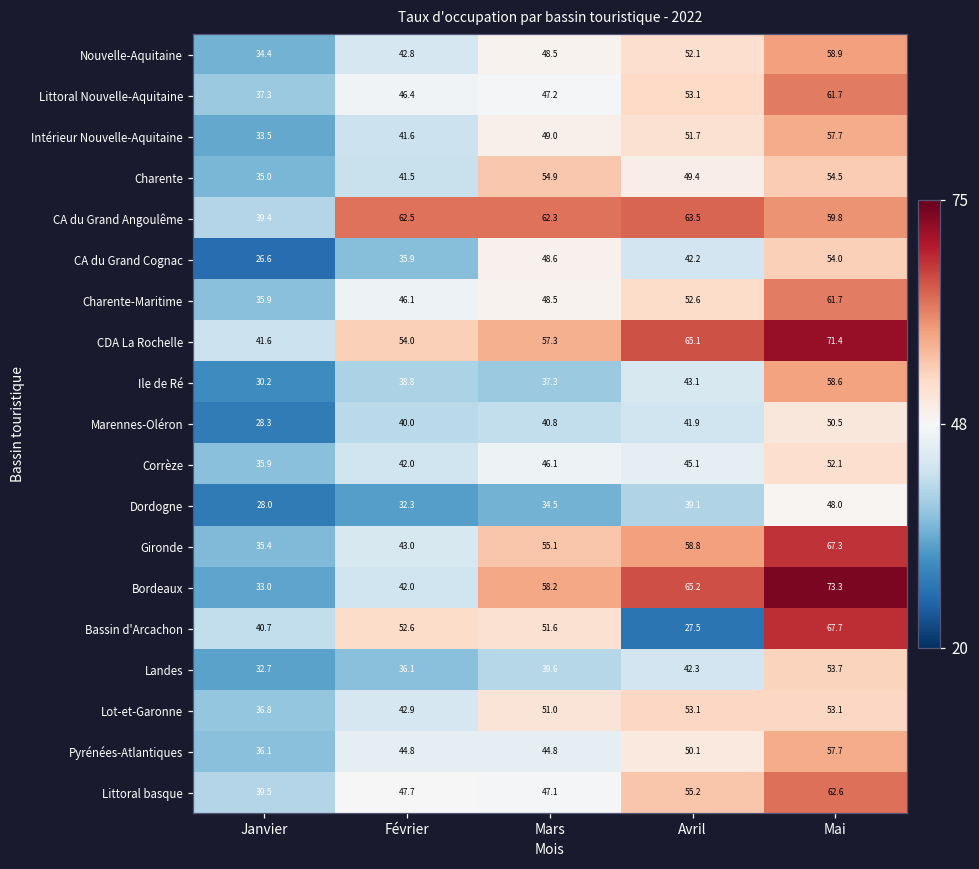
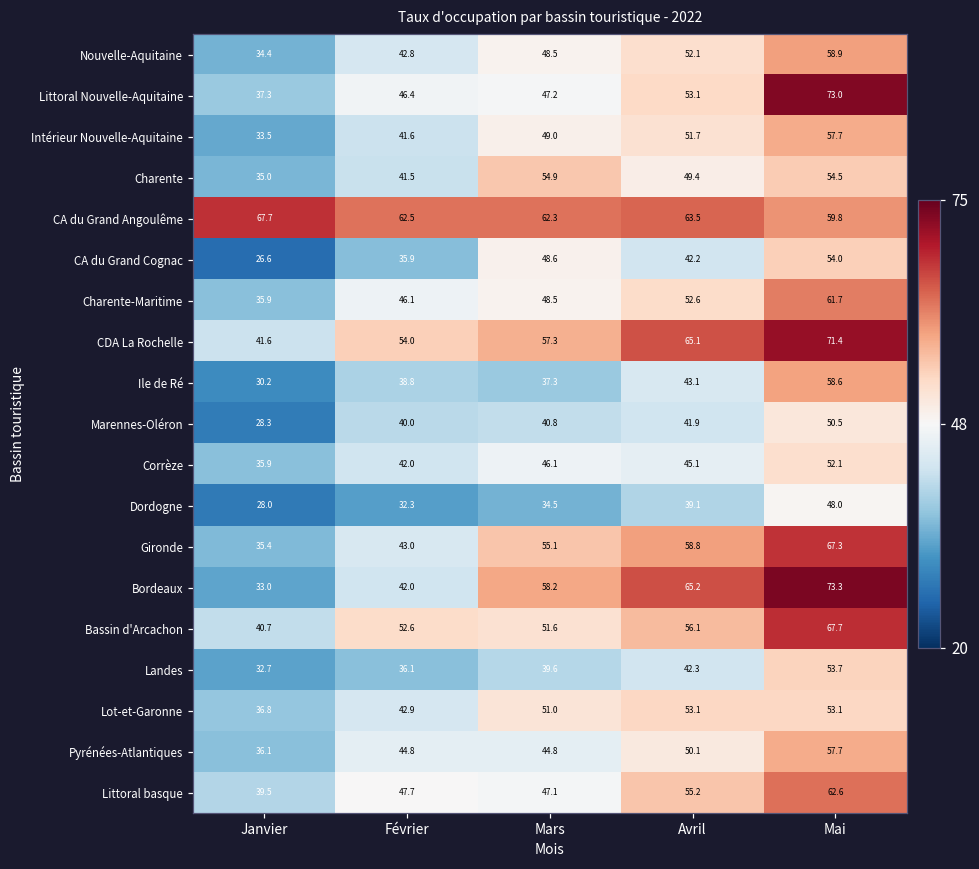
  {
    "Nouvelle-Aquitaine": {
      "Janvier": 34.4,
      "Février": 42.8,
      "Mars": 48.5,
      "Avril": 52.1,
      "Mai": 58.9
    },
    "Littoral Nouvelle-Aquitaine": {
      "Janvier": 37.3,
      "Février": 46.4,
      "Mars": 47.2,
      "Avril": 53.1,
-     "Mai": 61.7
+     "Mai": 73.0
    },
    "Intérieur Nouvelle-Aquitaine": {
      "Janvier": 33.5,
      "Février": 41.6,
      "Mars": 49.0,
      "Avril": 51.7,
      "Mai": 57.7
    },
    "Charente": {
      "Janvier": 35.0,
      "Février": 41.5,
      "Mars": 54.9,
      "Avril": 49.4,
      "Mai": 54.5
    },
    "CA du Grand Angoulême": {
-     "Janvier": 39.4,
+     "Janvier": 67.7,
      "Février": 62.5,
      "Mars": 62.3,
      "Avril": 63.5,
      "Mai": 59.8
    },
    "CA du Grand Cognac": {
      "Janvier": 26.6,
      "Février": 35.9,
      "Mars": 48.6,
      "Avril": 42.2,
      "Mai": 54.0
    },
    "Charente-Maritime": {
      "Janvier": 35.9,
      "Février": 46.1,
      "Mars": 48.5,
      "Avril": 52.6,
      "Mai": 61.7
    },
    "CDA La Rochelle": {
      "Janvier": 41.6,
      "Février": 54.0,
      "Mars": 57.3,
      "Avril": 65.1,
      "Mai": 71.4
    },
    "Ile de Ré": {
      "Janvier": 30.2,
      "Février": 38.8,
      "Mars": 37.3,
      "Avril": 43.1,
      "Mai": 58.6
    },
    "Marennes-Oléron": {
      "Janvier": 28.3,
      "Février": 40.0,
      "Mars": 40.8,
      "Avril": 41.9,
      "Mai": 50.5
    },
    "Corrèze": {
      "Janvier": 35.9,
      "Février": 42.0,
      "Mars": 46.1,
      "Avril": 45.1,
      "Mai": 52.1
    },
    "Dordogne": {
      "Janvier": 28.0,
      "Février": 32.3,
      "Mars": 34.5,
      "Avril": 39.1,
      "Mai": 48.0
    },
    "Gironde": {
      "Janvier": 35.4,
      "Février": 43.0,
      "Mars": 55.1,
      "Avril": 58.8,
      "Mai": 67.3
    },
    "Bordeaux": {
      "Janvier": 33.0,
      "Février": 42.0,
      "Mars": 58.2,
      "Avril": 65.2,
      "Mai": 73.3
    },
    "Bassin d'Arcachon": {
      "Janvier": 40.7,
      "Février": 52.6,
      "Mars": 51.6,
-     "Avril": 27.5,
+     "Avril": 56.1,
      "Mai": 67.7
    },
    "Landes": {
      "Janvier": 32.7,
      "Février": 36.1,
      "Mars": 39.6,
      "Avril": 42.3,
      "Mai": 53.7
    },
    "Lot-et-Garonne": {
      "Janvier": 36.8,
      "Février": 42.9,
      "Mars": 51.0,
      "Avril": 53.1,
      "Mai": 53.1
    },
    "Pyrénées-Atlantiques": {
      "Janvier": 36.1,
      "Février": 44.8,
      "Mars": 44.8,
      "Avril": 50.1,
      "Mai": 57.7
    },
    "Littoral basque": {
      "Janvier": 39.5,
      "Février": 47.7,
      "Mars": 47.1,
      "Avril": 55.2,
      "Mai": 62.6
    }
  }
